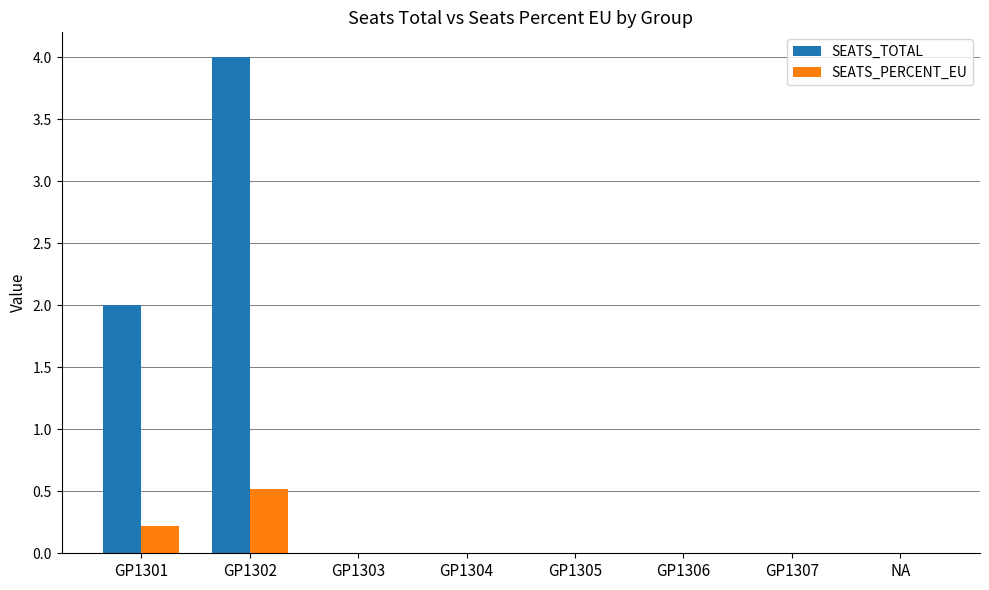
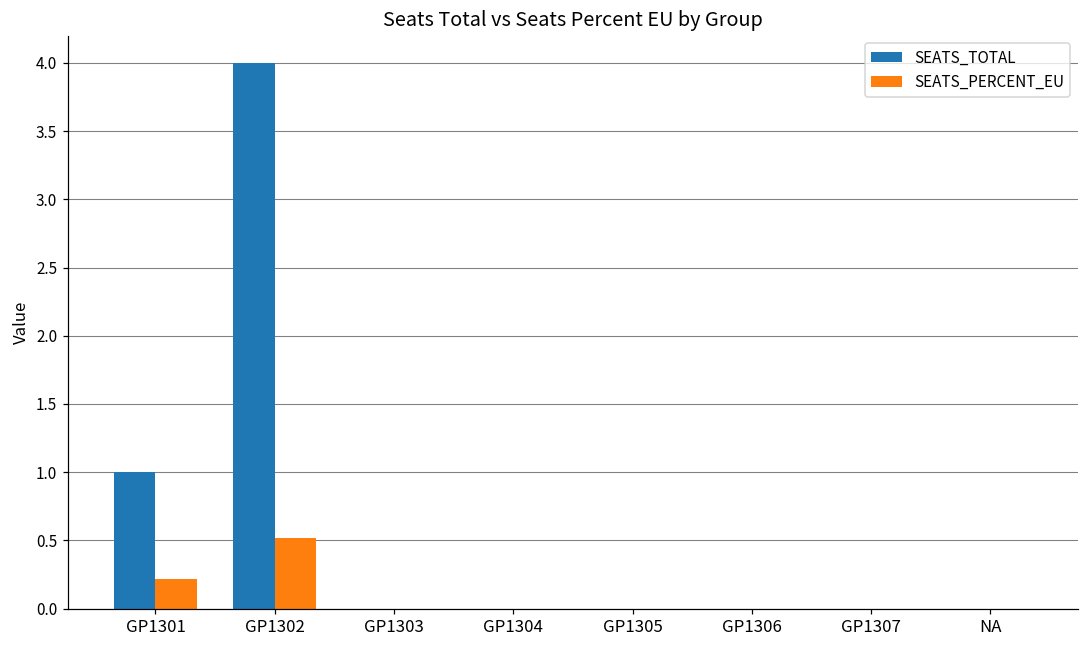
  {
    "SEATS_TOTAL": {
-     "GP1301": 2,
+     "GP1301": 1,
      "GP1302": 4,
      "GP1303": 0,
      "GP1304": 0,
      "GP1305": 0,
      "GP1306": 0,
      "GP1307": 0,
      "NA": 0
    },
    "SEATS_PERCENT_EU": {
      "GP1301": 0.22,
      "GP1302": 0.52,
      "GP1303": 0,
      "GP1304": 0,
      "GP1305": 0,
      "GP1306": 0,
      "GP1307": 0,
      "NA": 0
    }
  }
